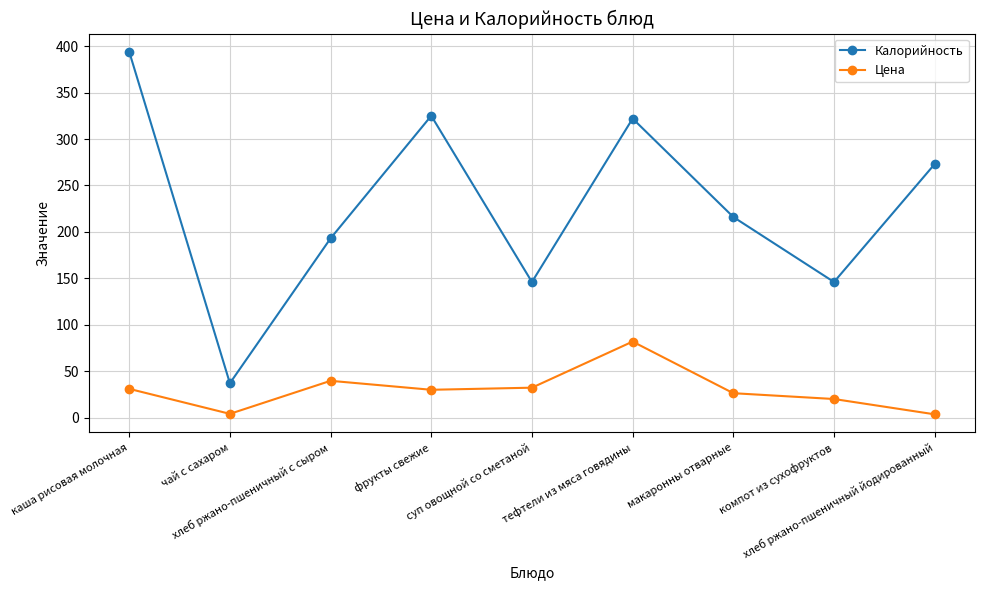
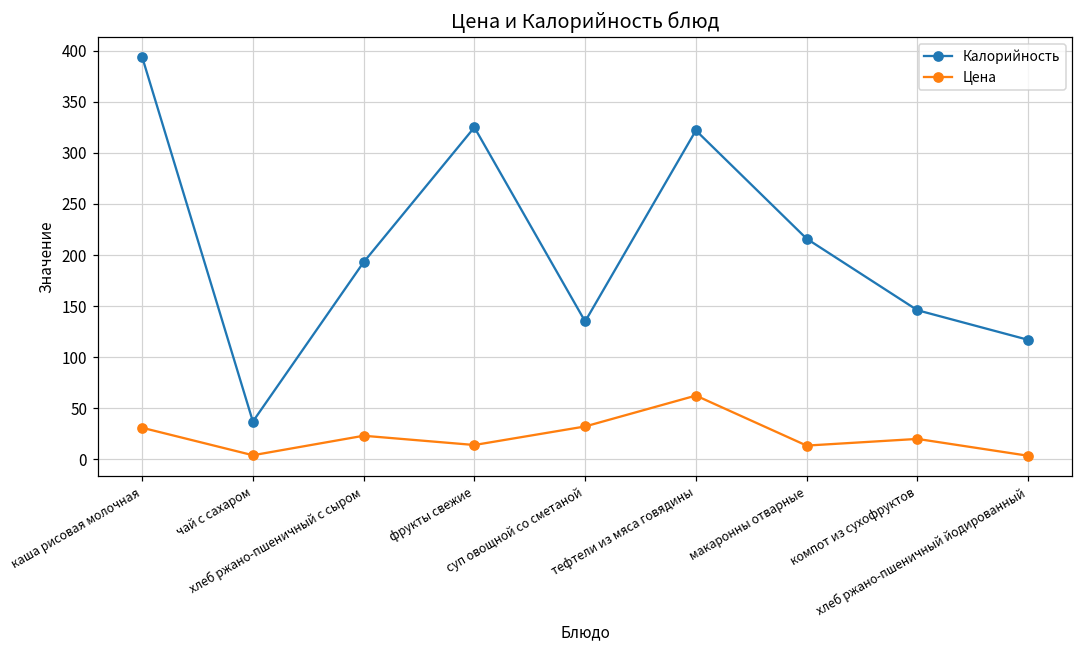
  {
    "Калорийность": {
      "каша рисовая молочная": 390,
      "чай с сахаром": 40,
      "хлеб ржано-пшеничный с сыром": 190,
      "фрукты свежие": 330,
-     "суп овощной со сметаной": 150,
+     "суп овощной со сметаной": 140,
      "тефтели из мяса говядины": 320,
      "макаронны отварные": 220,
      "компот из сухофруктов": 150,
-     "хлеб ржано-пшеничный йодированный": 270
+     "хлеб ржано-пшеничный йодированный": 120
    },
    "Цена": {
      "каша рисовая молочная": 30,
      "чай с сахаром": 0,
-     "хлеб ржано-пшеничный с сыром": 40,
-     "фрукты свежие": 30,
+     "хлеб ржано-пшеничный с сыром": 20,
+     "фрукты свежие": 10,
      "суп овощной со сметаной": 30,
-     "тефтели из мяса говядины": 80,
-     "макаронны отварные": 30,
+     "тефтели из мяса говядины": 60,
+     "макаронны отварные": 10,
      "компот из сухофруктов": 20,
      "хлеб ржано-пшеничный йодированный": 0
    }
  }
